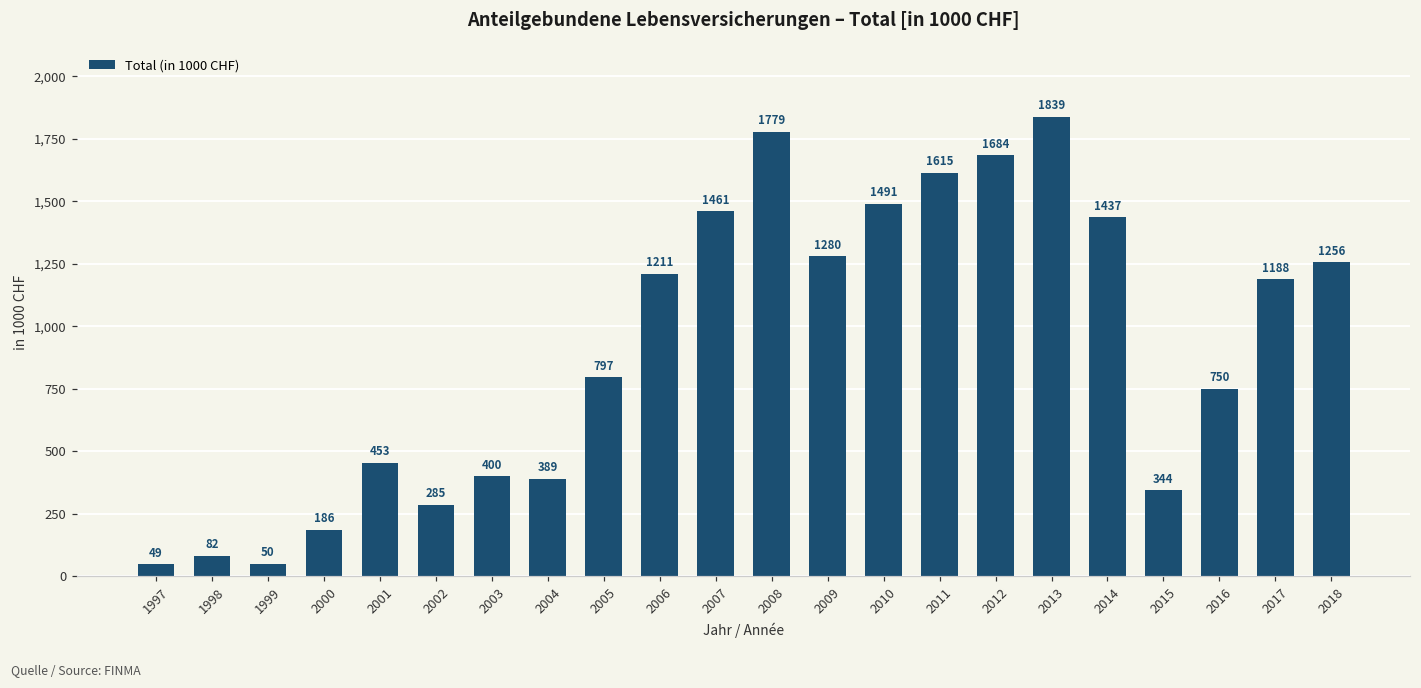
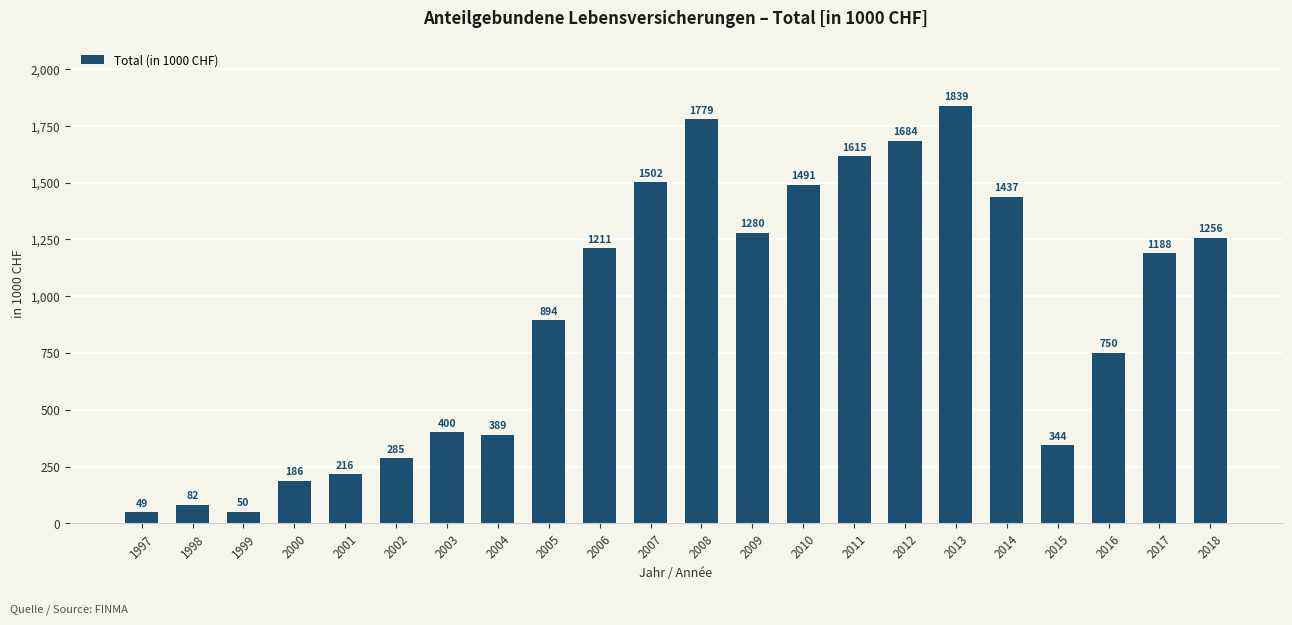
  {
-   "2001": 453,
-   "2005": 797,
-   "2007": 1461
+   "2001": 216,
+   "2005": 894,
+   "2007": 1502
  }
